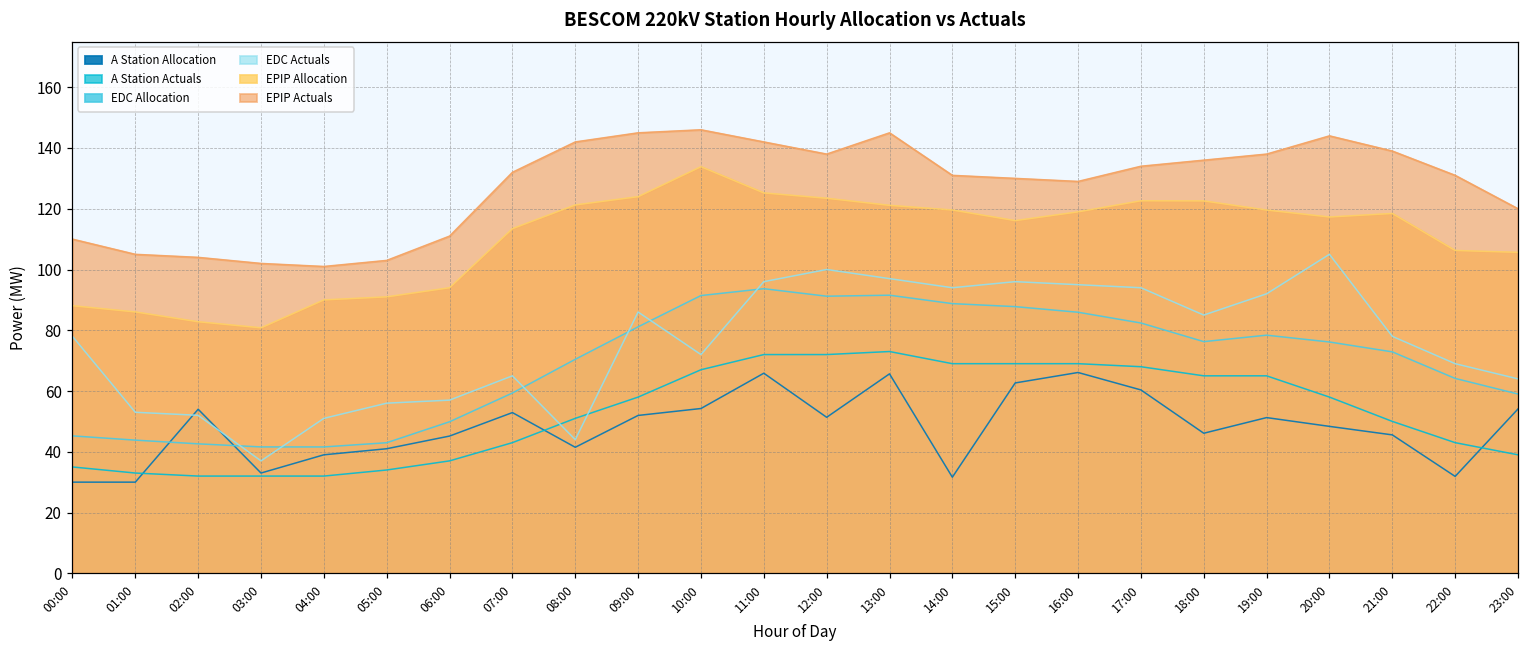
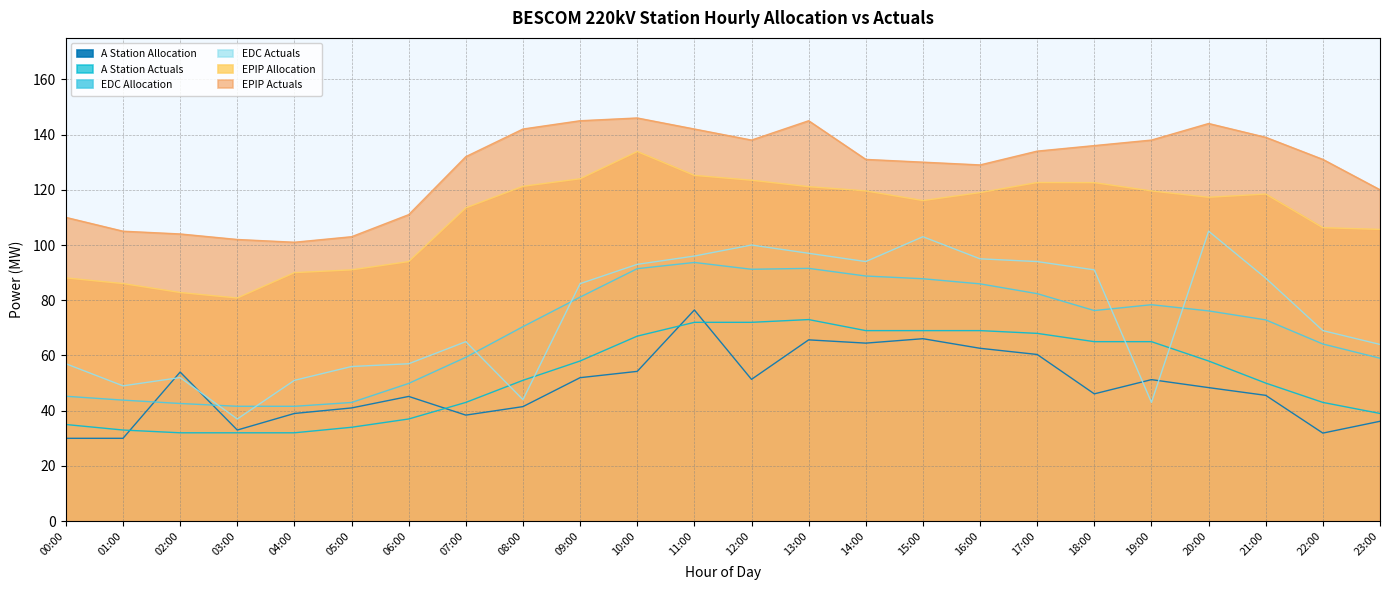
  {
    "A Station Allocation": {
      "00:00": 30,
      "01:00": 30,
      "02:00": 54,
      "03:00": 33,
      "04:00": 39,
      "05:00": 41,
      "06:00": 45,
-     "07:00": 53,
+     "07:00": 38,
      "08:00": 41,
      "09:00": 52,
      "10:00": 54,
-     "11:00": 66,
+     "11:00": 76,
      "12:00": 51,
      "13:00": 66,
-     "14:00": 32,
-     "15:00": 63,
-     "16:00": 66,
+     "14:00": 64,
+     "15:00": 66,
+     "16:00": 63,
      "17:00": 60,
      "18:00": 46,
      "19:00": 51,
      "20:00": 48,
      "21:00": 46,
      "22:00": 32,
-     "23:00": 54
+     "23:00": 36
    },
    "EDC Actuals": {
-     "00:00": 78,
-     "01:00": 53,
+     "00:00": 57,
+     "01:00": 49,
      "02:00": 52,
      "03:00": 37,
      "04:00": 51,
      "05:00": 56,
      "06:00": 57,
      "07:00": 65,
      "08:00": 44,
      "09:00": 86,
-     "10:00": 72,
+     "10:00": 93,
      "11:00": 96,
      "12:00": 100,
      "13:00": 97,
      "14:00": 94,
-     "15:00": 96,
+     "15:00": 103,
      "16:00": 95,
      "17:00": 94,
-     "18:00": 85,
-     "19:00": 92,
+     "18:00": 91,
+     "19:00": 43,
      "20:00": 105,
-     "21:00": 78,
+     "21:00": 88,
      "22:00": 69,
      "23:00": 64
    }
  }
